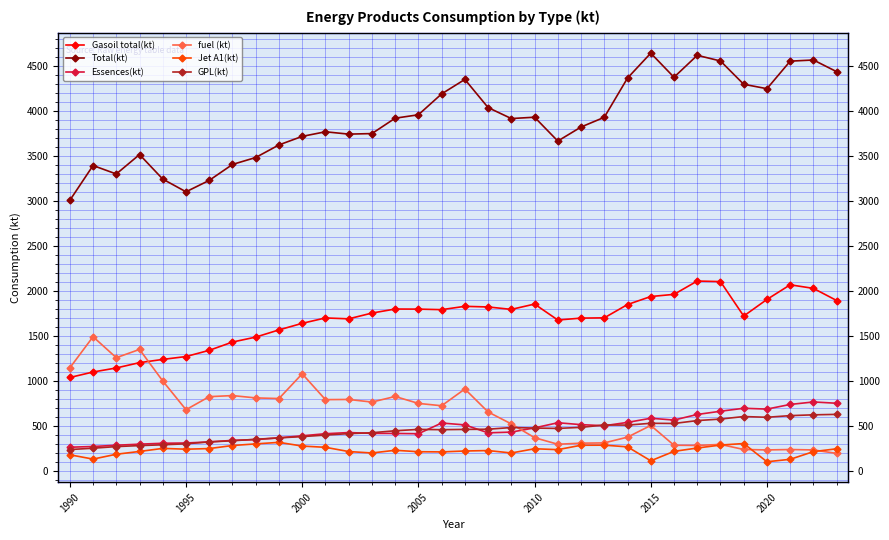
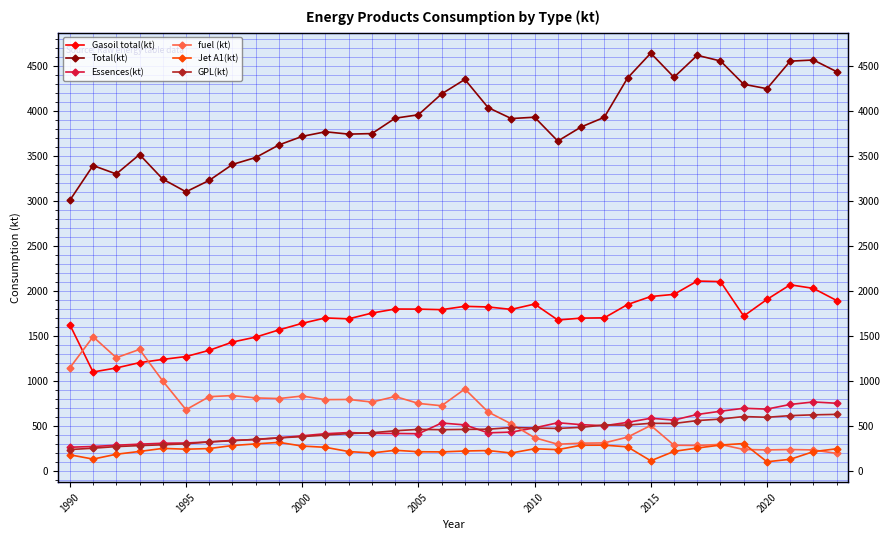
  {
    "Gasoil total(kt)": {
-     "1990": 1000,
+     "1990": 1600,
      "1995": 1300,
      "2000": 1600,
      "2005": 1800,
      "2010": 1900,
      "2015": 1900,
      "2020": 1900
    },
    "Total(kt)": {
      "1990": 3000,
      "1995": 3100,
      "2000": 3700,
      "2005": 4000,
      "2010": 3900,
      "2015": 4600,
      "2020": 4200
    },
    "fuel (kt)": {
      "1990": 1100,
      "1995": 700,
-     "2000": 1100,
+     "2000": 800,
      "2005": 800,
      "2010": 400,
      "2020": 200
    },
    "Jet A1(kt)": {
      "1990": 200,
      "1995": 200,
      "2000": 300,
      "2005": 200,
      "2010": 200,
      "2015": 100,
      "2020": 100
    }
  }
